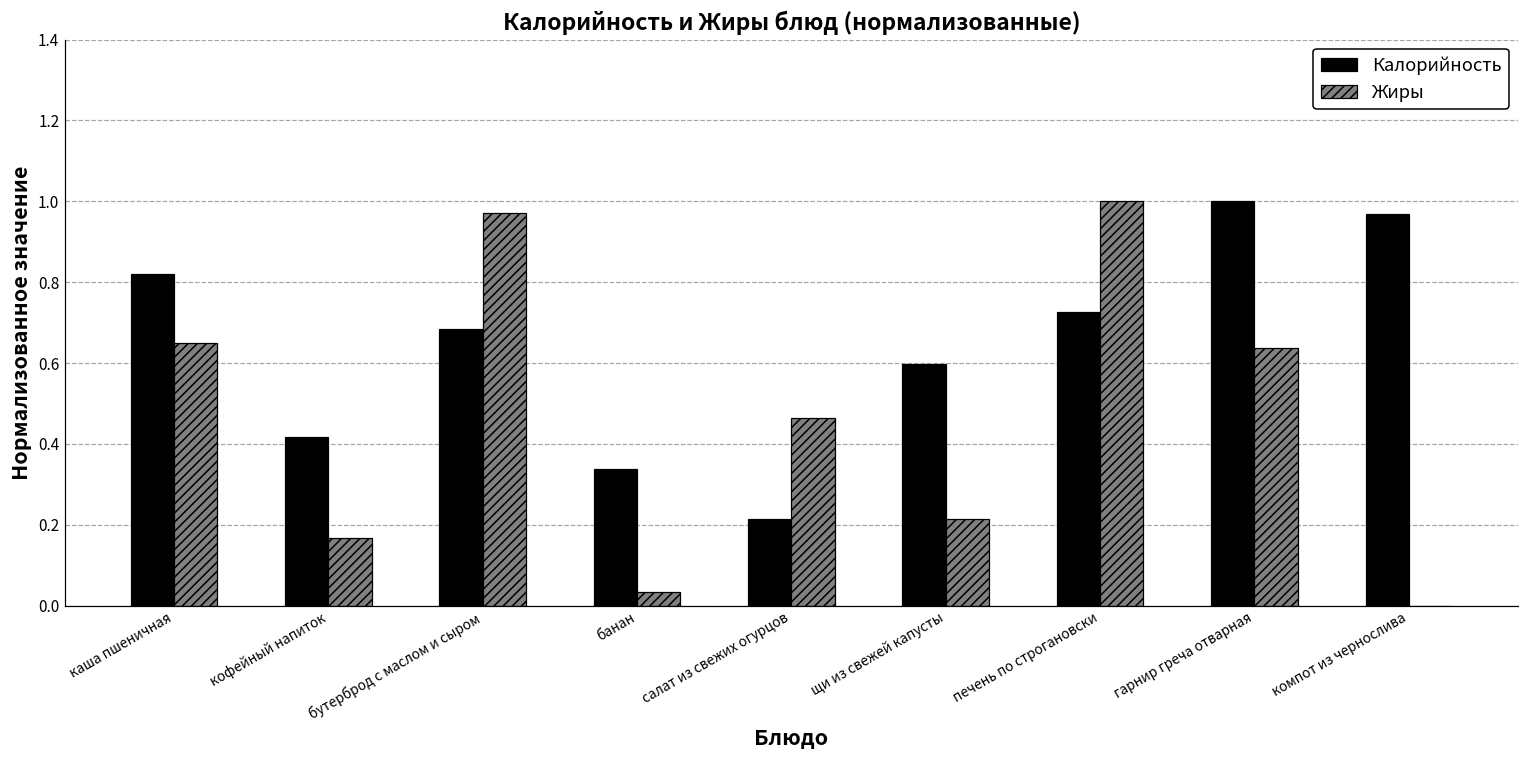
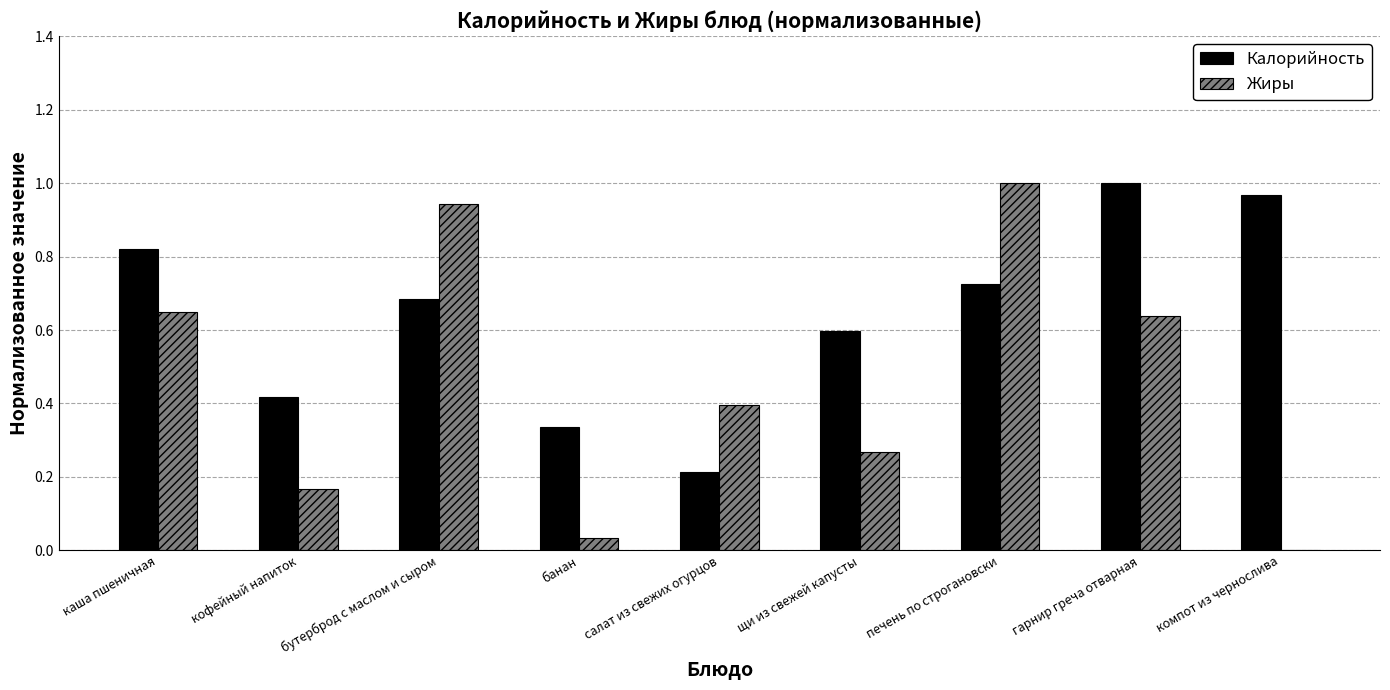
  {
    "Калорийность": {
      "каша пшеничная": 0.82,
      "кофейный напиток": 0.42,
      "бутерброд с маслом и сыром": 0.68,
      "банан": 0.34,
      "салат из свежих огурцов": 0.21,
      "щи из свежей капусты": 0.60,
      "печень по строгановски": 0.73,
      "гарнир греча отварная": 1.00,
      "компот из чернослива": 0.97
    },
    "Жиры": {
      "каша пшеничная": 0.65,
      "кофейный напиток": 0.17,
-     "бутерброд с маслом и сыром": 0.97,
+     "бутерброд с маслом и сыром": 0.94,
      "банан": 0.03,
-     "салат из свежих огурцов": 0.46,
-     "щи из свежей капусты": 0.21,
+     "салат из свежих огурцов": 0.40,
+     "щи из свежей капусты": 0.27,
      "печень по строгановски": 1.00,
      "гарнир греча отварная": 0.64,
      "компот из чернослива": 0.00
    }
  }
